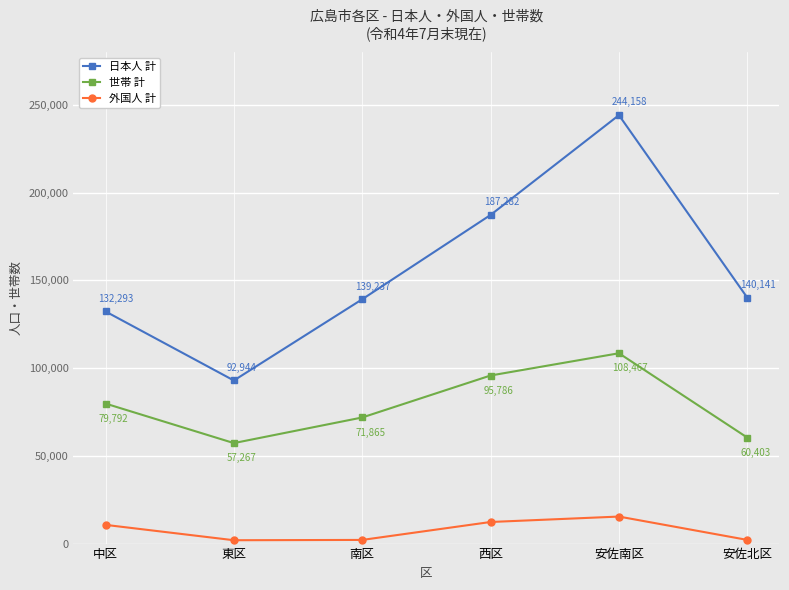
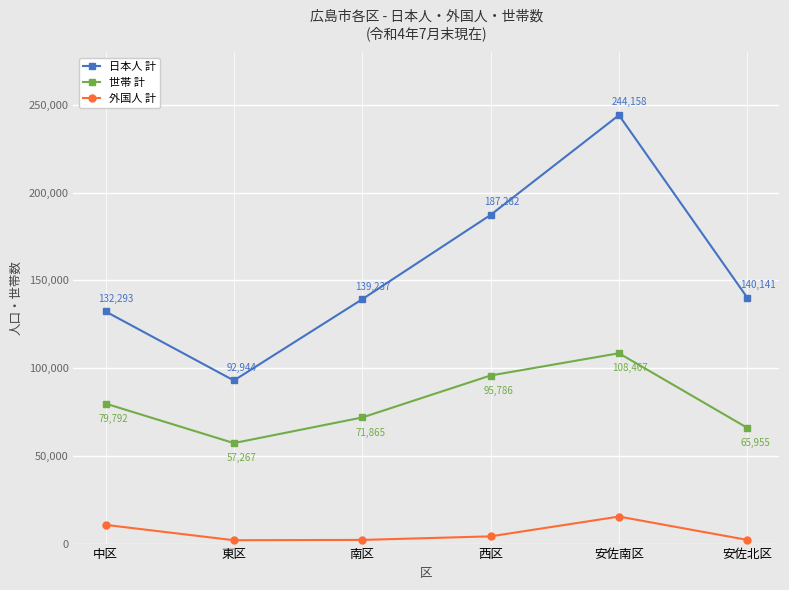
  {
    "日本人 計": {
      "中区": "132,293",
      "東区": "92,944",
      "南区": "139,237",
      "西区": "187,282",
      "安佐南区": "244,158",
      "安佐北区": "140,141"
    },
    "世帯 計": {
      "中区": "79,792",
      "東区": "57,267",
      "南区": "71,865",
      "西区": "95,786",
      "安佐南区": "108,467",
-     "安佐北区": "60,403"
+     "安佐北区": "65,955"
    },
    "外国人 計": {
      "中区": "11,000",
      "東区": "2,000",
      "南区": "2,000",
-     "西区": "12,000",
+     "西区": "4,000",
      "安佐南区": "15,000",
      "安佐北区": "2,000"
    }
  }
